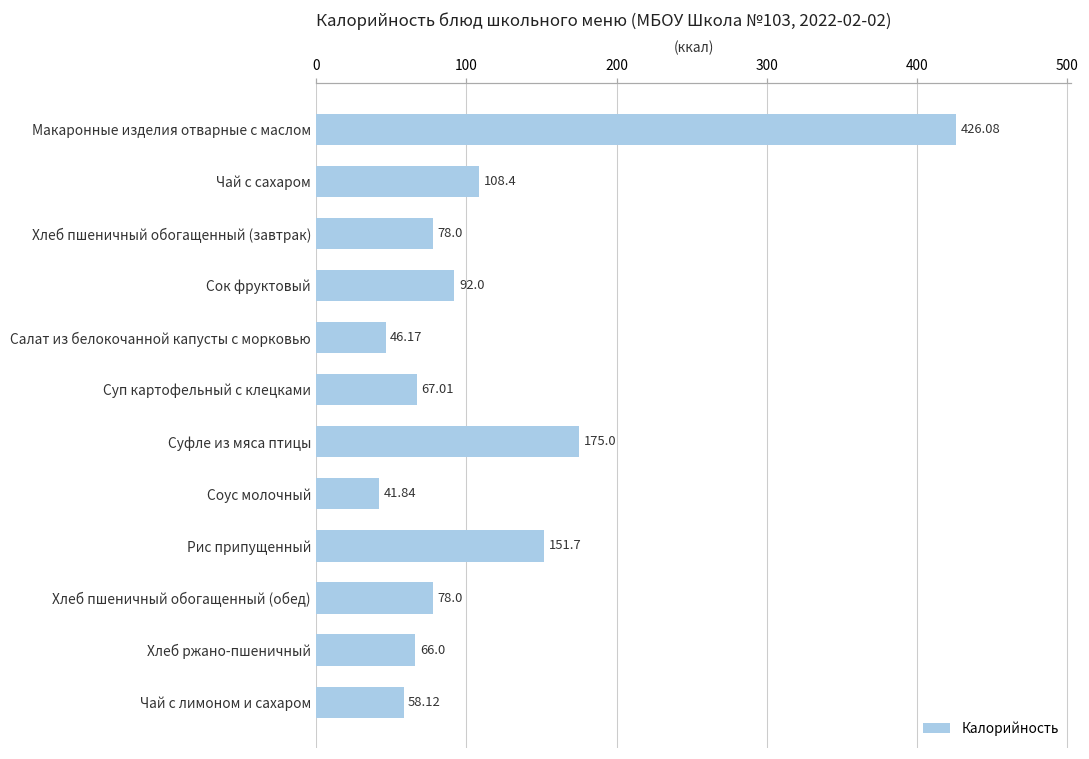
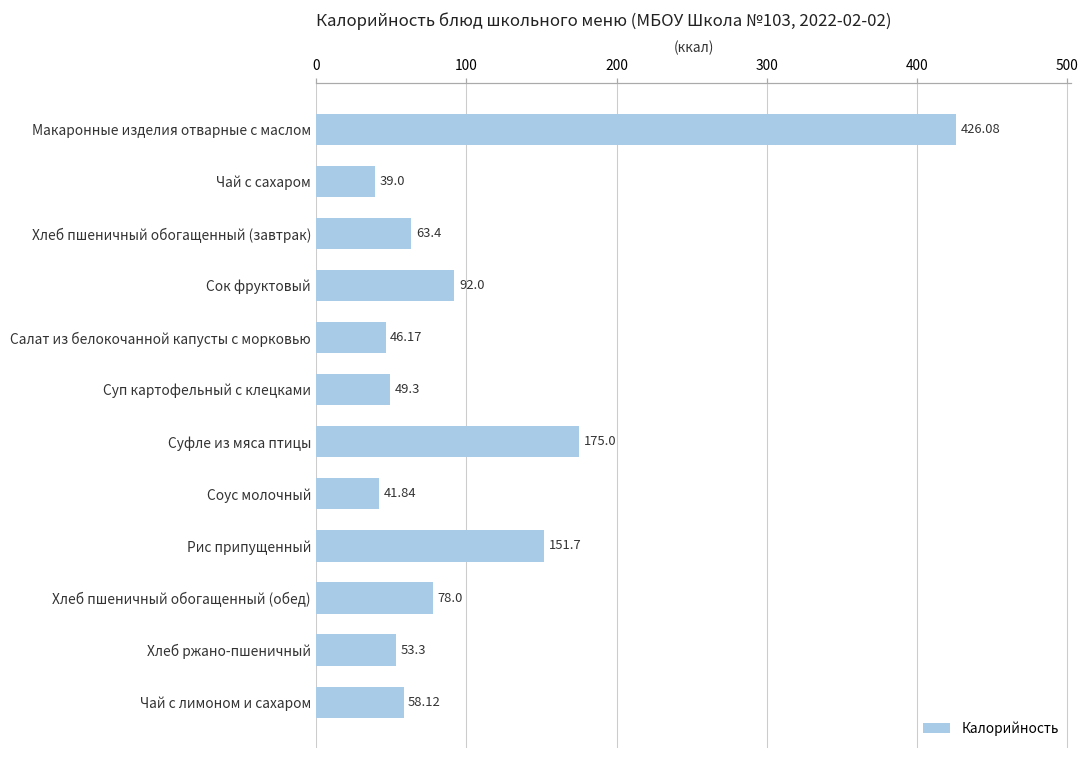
  {
    "Макаронные изделия отварные с маслом": 426.08,
-   "Чай с сахаром": 108.4,
-   "Хлеб пшеничный обогащенный (завтрак)": 78.0,
+   "Чай с сахаром": 39.0,
+   "Хлеб пшеничный обогащенный (завтрак)": 63.4,
    "Сок фруктовый": 92.0,
    "Салат из белокочанной капусты с морковью": 46.17,
-   "Суп картофельный с клецками": 67.01,
+   "Суп картофельный с клецками": 49.3,
    "Суфле из мяса птицы": 175.0,
    "Соус молочный": 41.84,
    "Рис припущенный": 151.7,
    "Хлеб пшеничный обогащенный (обед)": 78.0,
-   "Хлеб ржано-пшеничный": 66.0,
+   "Хлеб ржано-пшеничный": 53.3,
    "Чай с лимоном и сахаром": 58.12
  }
